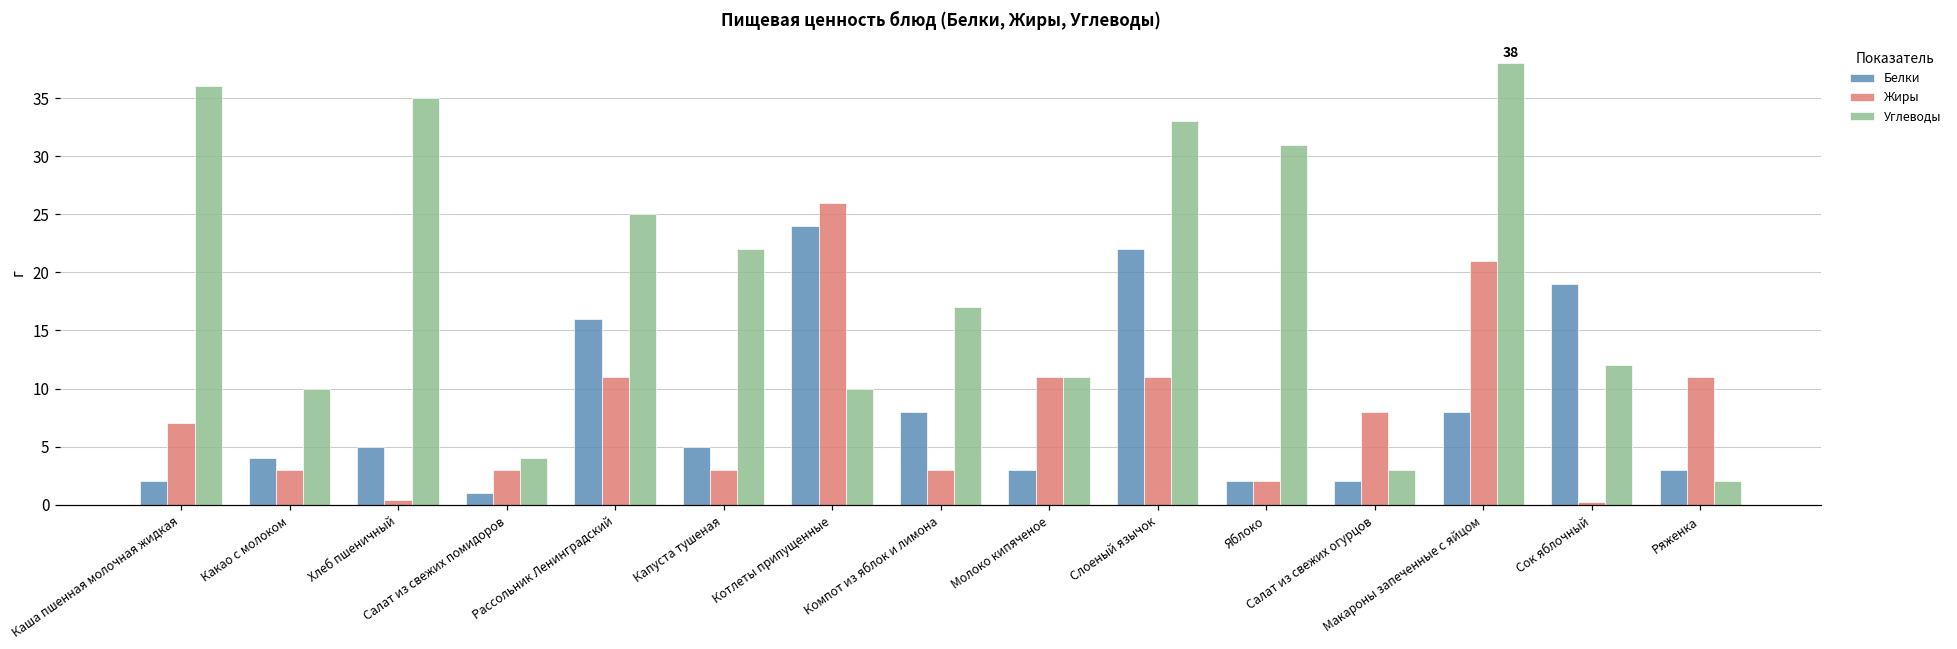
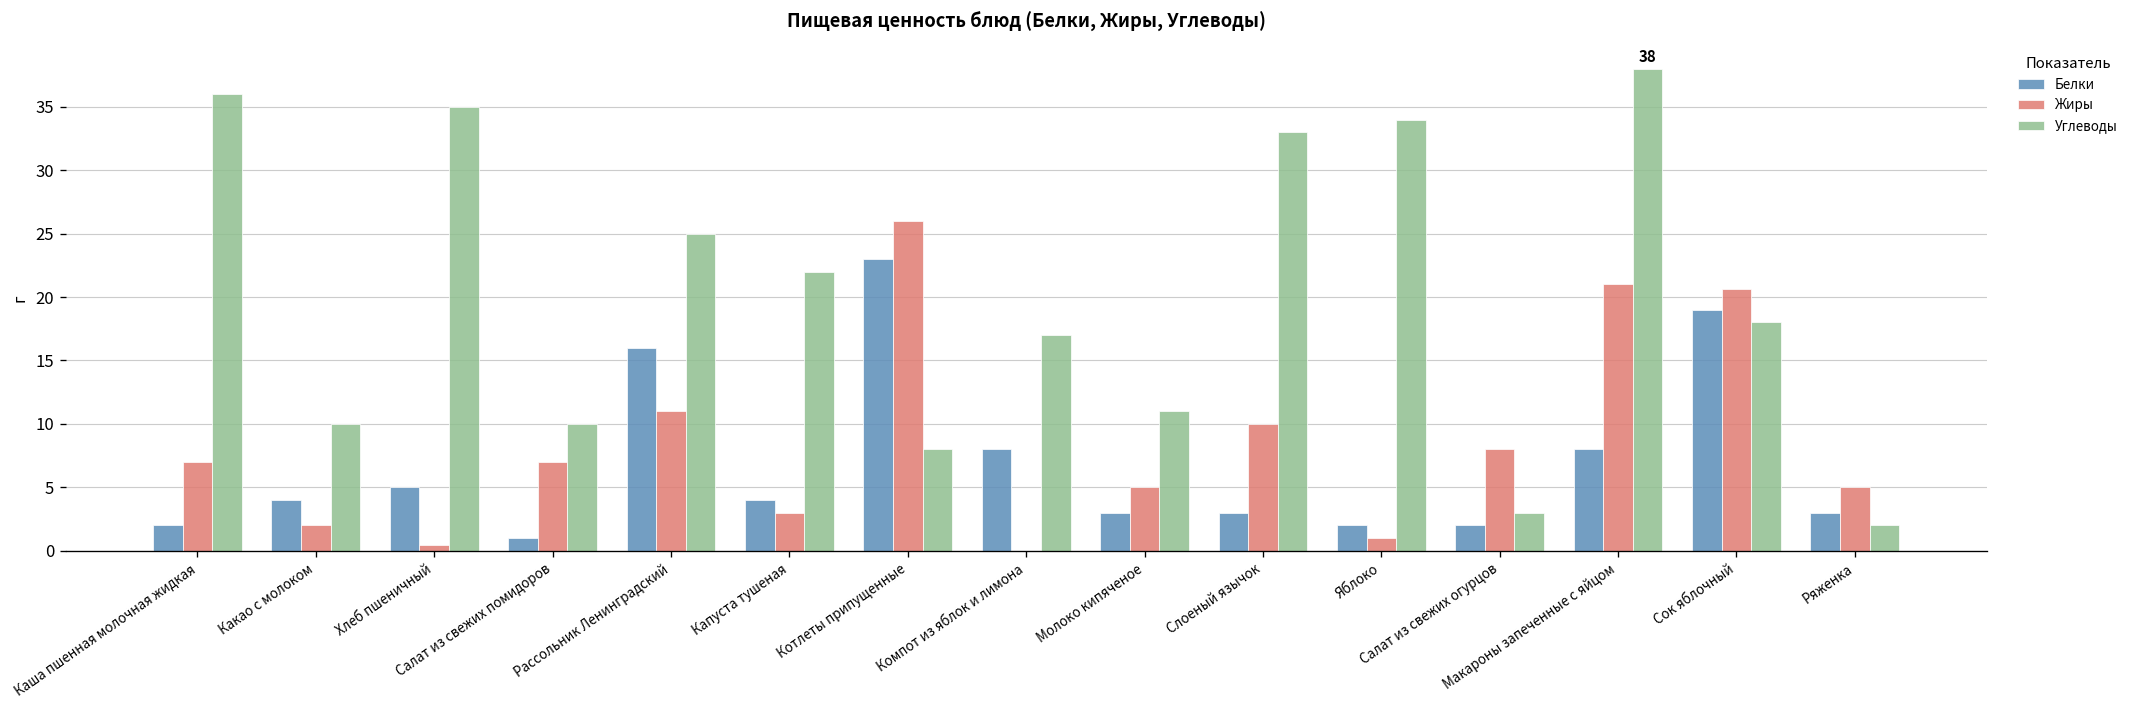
  {
    "Белки": {
      "Каша пшенная молочная жидкая": 2,
      "Какао с молоком": 4,
      "Хлеб пшеничный": 5,
      "Салат из свежих помидоров": 1,
      "Рассольник Ленинградский": 16,
-     "Капуста тушеная": 5,
-     "Котлеты припущенные": 24,
+     "Капуста тушеная": 4,
+     "Котлеты припущенные": 23,
      "Компот из яблок и лимона": 8,
      "Молоко кипяченое": 3,
-     "Слоеный язычок": 22,
+     "Слоеный язычок": 3,
      "Яблоко": 2,
      "Салат из свежих огурцов": 2,
      "Макароны запеченные с яйцом": 8,
      "Сок яблочный": 19,
      "Ряженка": 3
    },
    "Жиры": {
      "Каша пшенная молочная жидкая": 7.0,
-     "Какао с молоком": 3,
+     "Какао с молоком": 2,
      "Хлеб пшеничный": 0.4,
-     "Салат из свежих помидоров": 3,
+     "Салат из свежих помидоров": 7,
      "Рассольник Ленинградский": 11.0,
      "Капуста тушеная": 3.0,
      "Котлеты припущенные": 26.0,
-     "Компот из яблок и лимона": 3,
-     "Молоко кипяченое": 11,
-     "Слоеный язычок": 11,
-     "Яблоко": 2,
+     "Компот из яблок и лимона": 0,
+     "Молоко кипяченое": 5,
+     "Слоеный язычок": 10,
+     "Яблоко": 1,
      "Салат из свежих огурцов": 8.0,
      "Макароны запеченные с яйцом": 21.0,
-     "Сок яблочный": 0.2,
-     "Ряженка": 11
+     "Сок яблочный": 20.6,
+     "Ряженка": 5
    },
    "Углеводы": {
      "Каша пшенная молочная жидкая": 36,
      "Какао с молоком": 10,
      "Хлеб пшеничный": 35,
-     "Салат из свежих помидоров": 4,
+     "Салат из свежих помидоров": 10,
      "Рассольник Ленинградский": 25,
      "Капуста тушеная": 22,
-     "Котлеты припущенные": 10,
+     "Котлеты припущенные": 8,
      "Компот из яблок и лимона": 17,
      "Молоко кипяченое": 11,
      "Слоеный язычок": 33,
-     "Яблоко": 31,
+     "Яблоко": 34,
      "Салат из свежих огурцов": 3,
-     "Сок яблочный": 12,
+     "Сок яблочный": 18,
      "Ряженка": 2
    }
  }
